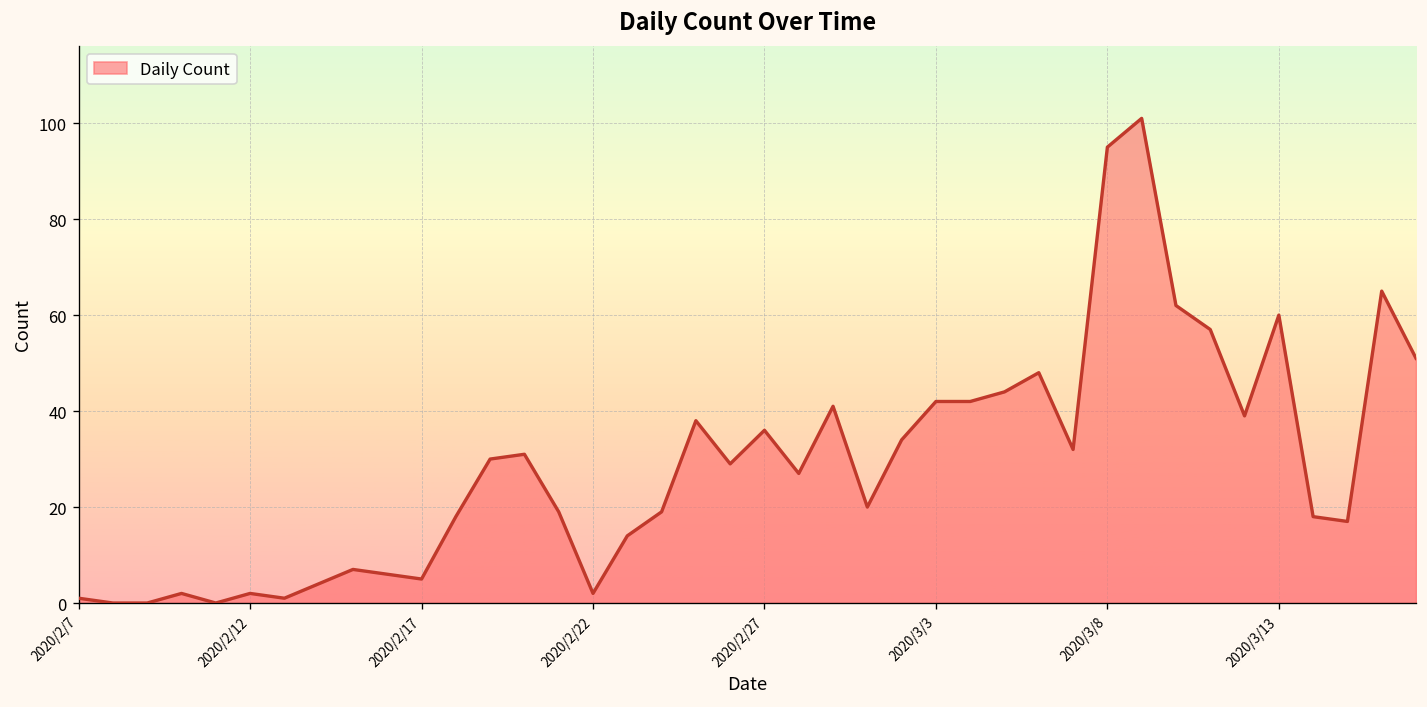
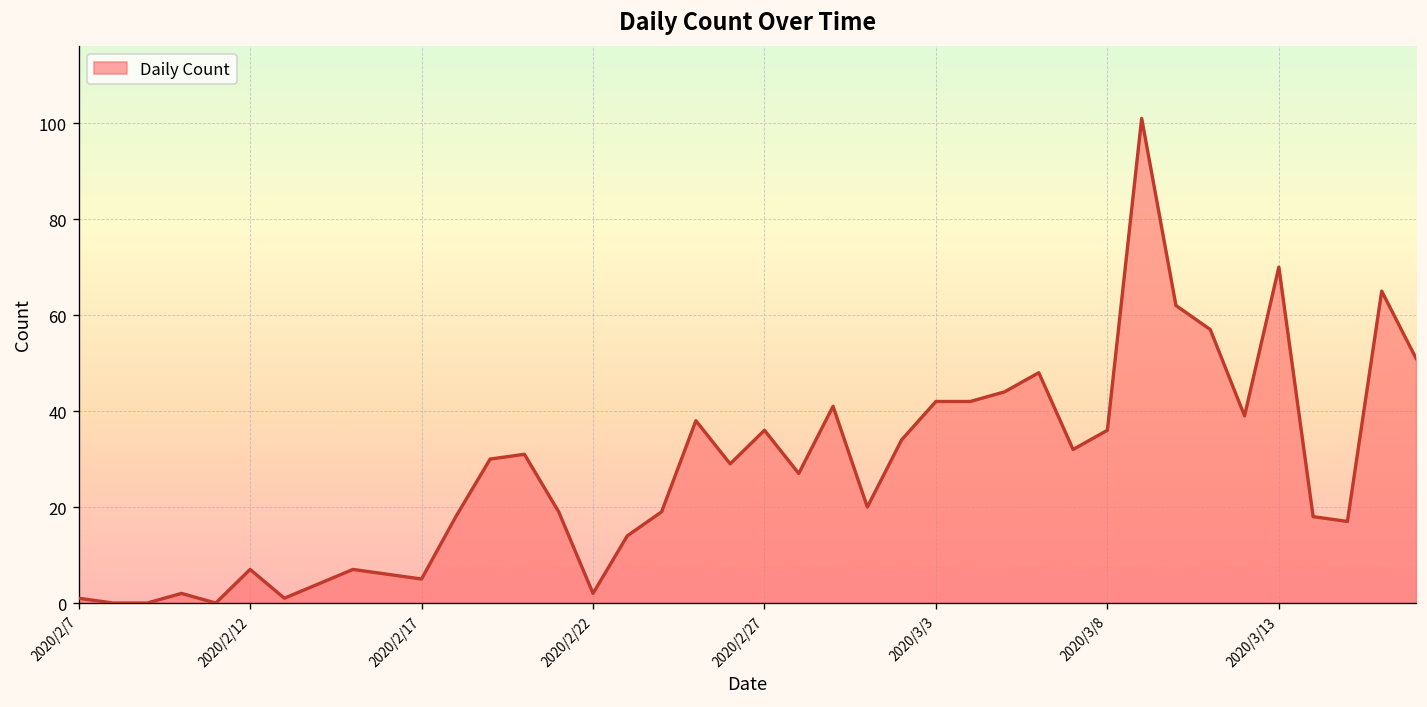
  {
    "2020/2/7": 1,
-   "2020/2/12": 2,
+   "2020/2/12": 7,
    "2020/2/17": 5,
    "2020/2/22": 2,
    "2020/2/27": 36,
    "2020/3/3": 42,
-   "2020/3/8": 95,
-   "2020/3/13": 60
+   "2020/3/8": 36,
+   "2020/3/13": 70
  }
